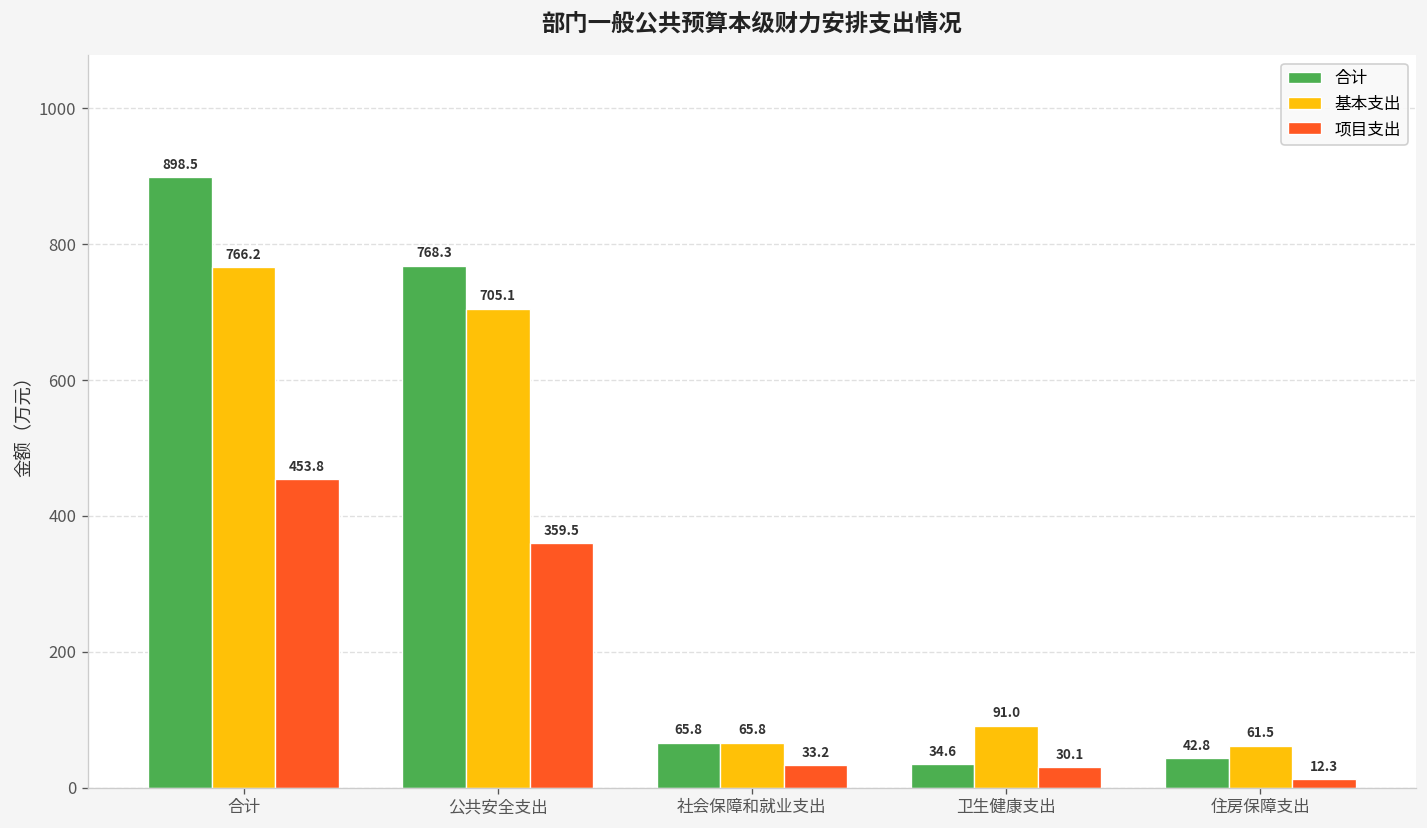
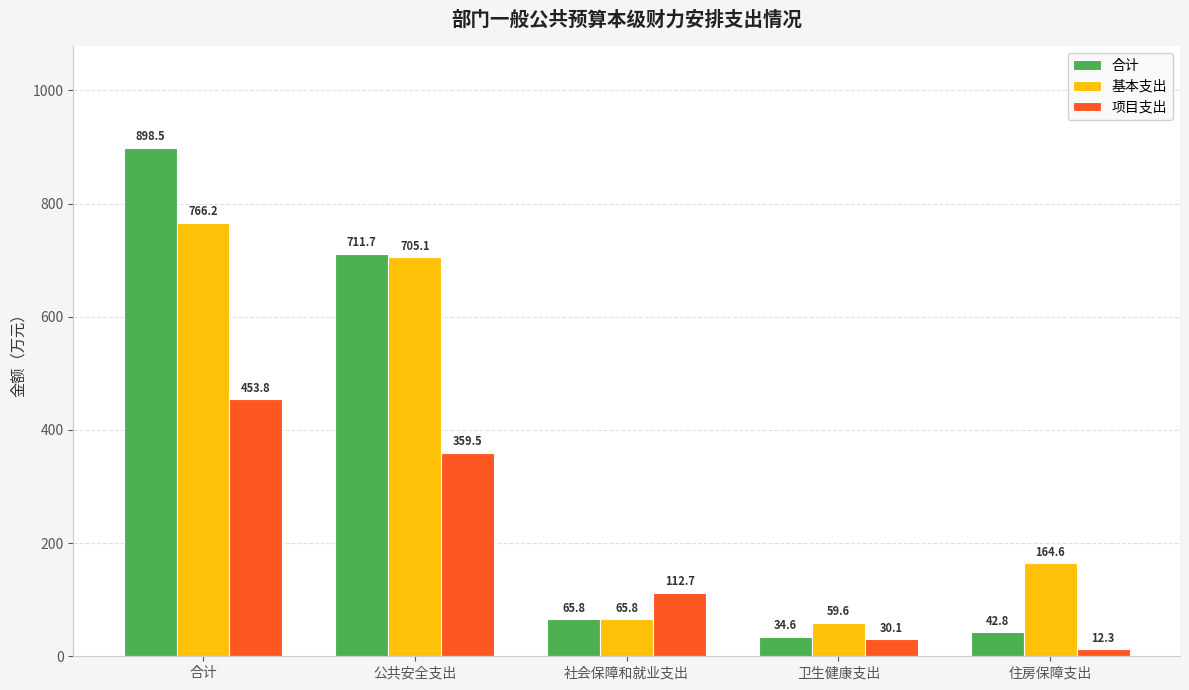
  {
    "合计": {
      "合计": 898.5,
-     "公共安全支出": 768.3,
+     "公共安全支出": 711.7,
      "社会保障和就业支出": 65.8,
      "卫生健康支出": 34.6,
      "住房保障支出": 42.8
    },
    "基本支出": {
      "合计": 766.2,
      "公共安全支出": 705.1,
      "社会保障和就业支出": 65.8,
-     "卫生健康支出": 91.0,
-     "住房保障支出": 61.5
+     "卫生健康支出": 59.6,
+     "住房保障支出": 164.6
    },
    "项目支出": {
      "合计": 453.8,
      "公共安全支出": 359.5,
-     "社会保障和就业支出": 33.2,
+     "社会保障和就业支出": 112.7,
      "卫生健康支出": 30.1,
      "住房保障支出": 12.3
    }
  }
